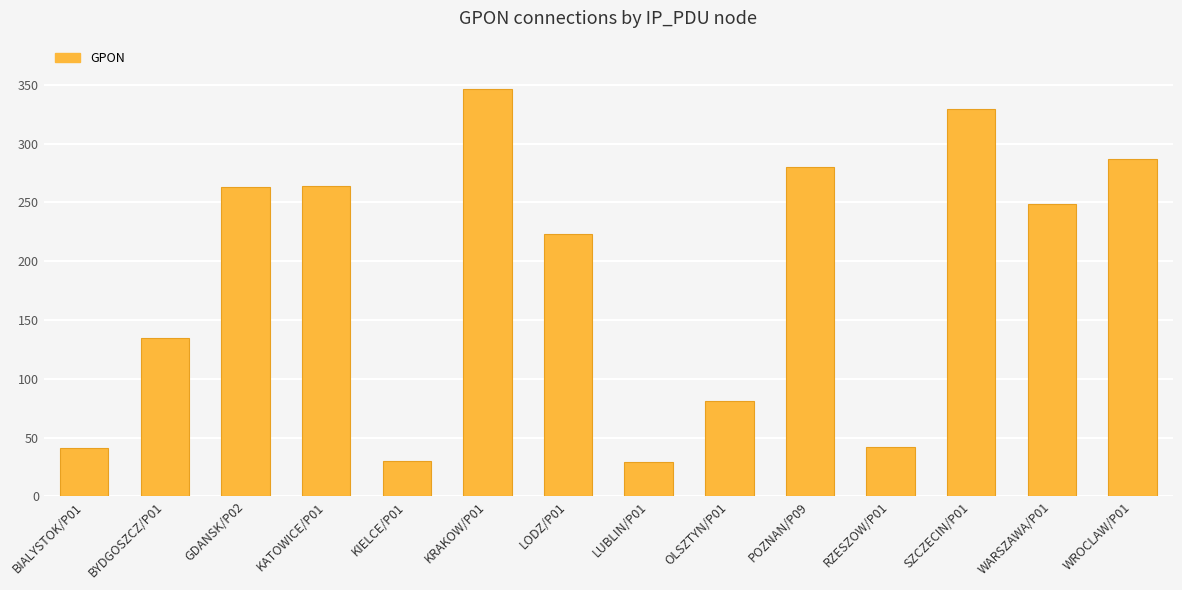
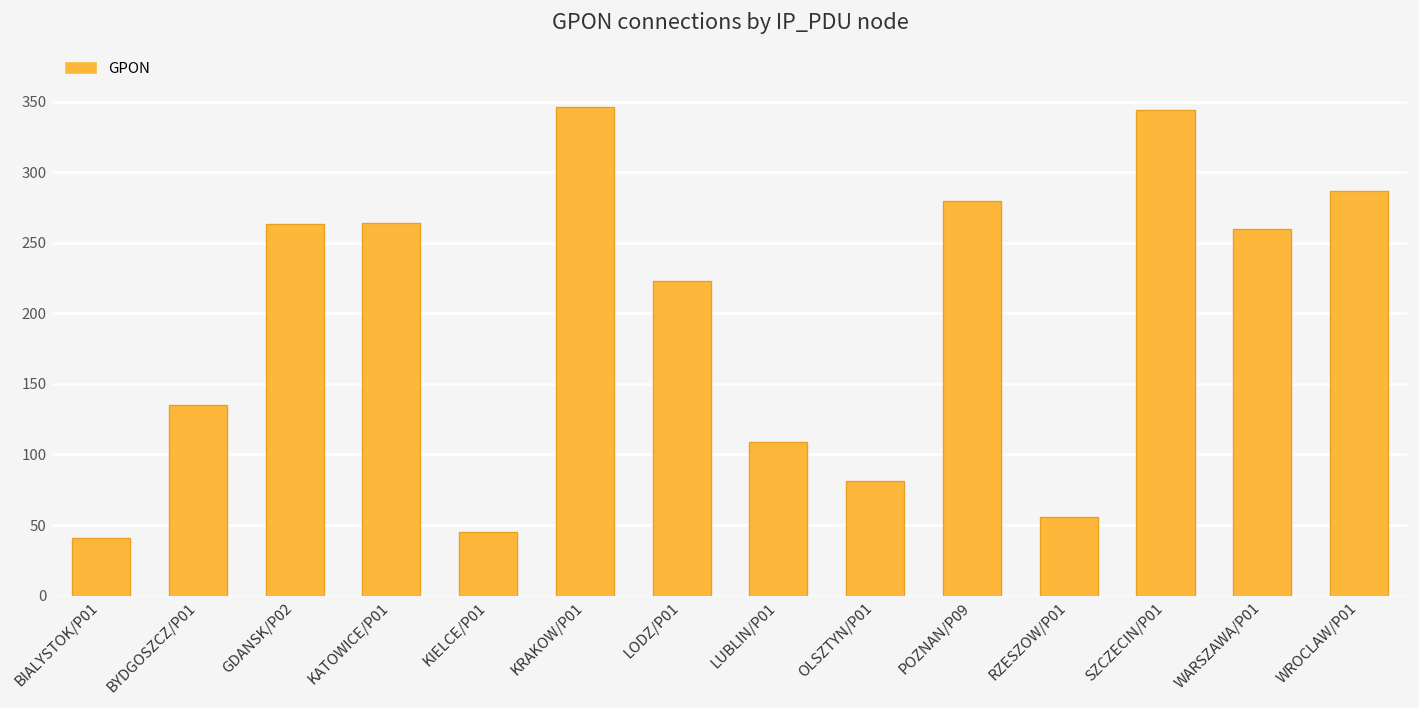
  {
    "BIALYSTOK/P01": 41,
    "BYDGOSZCZ/P01": 135,
    "GDANSK/P02": 263,
    "KATOWICE/P01": 264,
-   "KIELCE/P01": 30,
+   "KIELCE/P01": 45,
    "KRAKOW/P01": 346,
    "LODZ/P01": 223,
-   "LUBLIN/P01": 29,
+   "LUBLIN/P01": 109,
    "OLSZTYN/P01": 81,
    "POZNAN/P09": 280,
-   "RZESZOW/P01": 42,
-   "SZCZECIN/P01": 329,
-   "WARSZAWA/P01": 249,
+   "RZESZOW/P01": 56,
+   "SZCZECIN/P01": 344,
+   "WARSZAWA/P01": 260,
    "WROCLAW/P01": 287
  }
